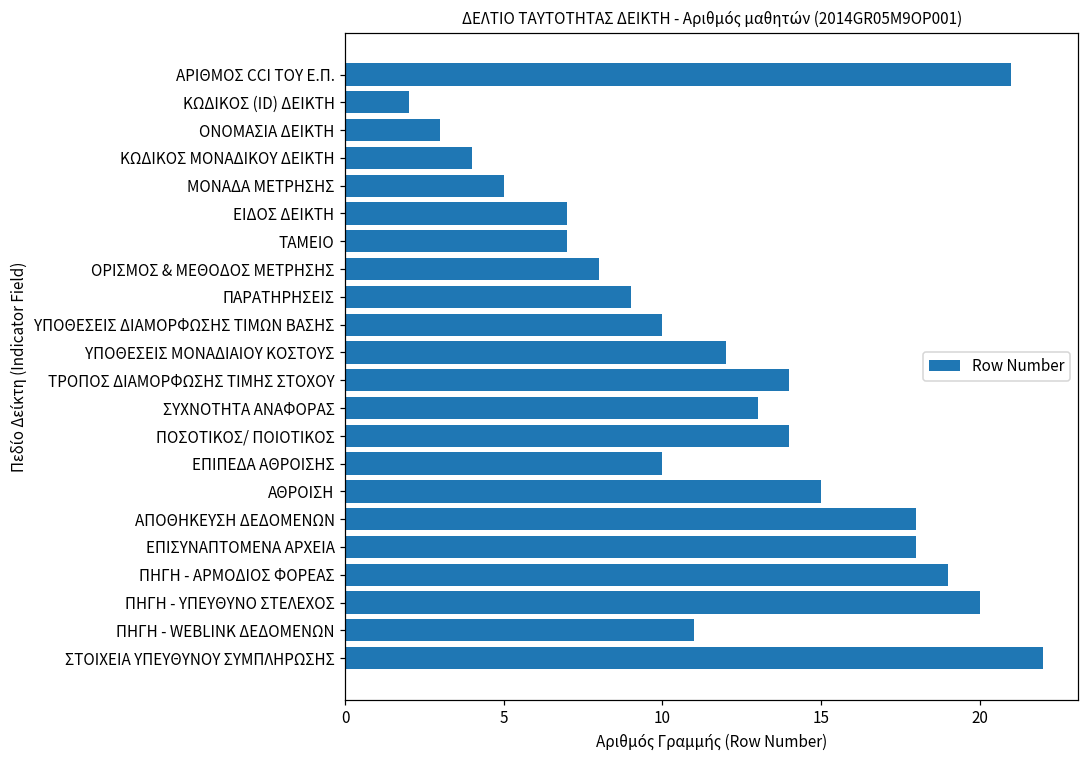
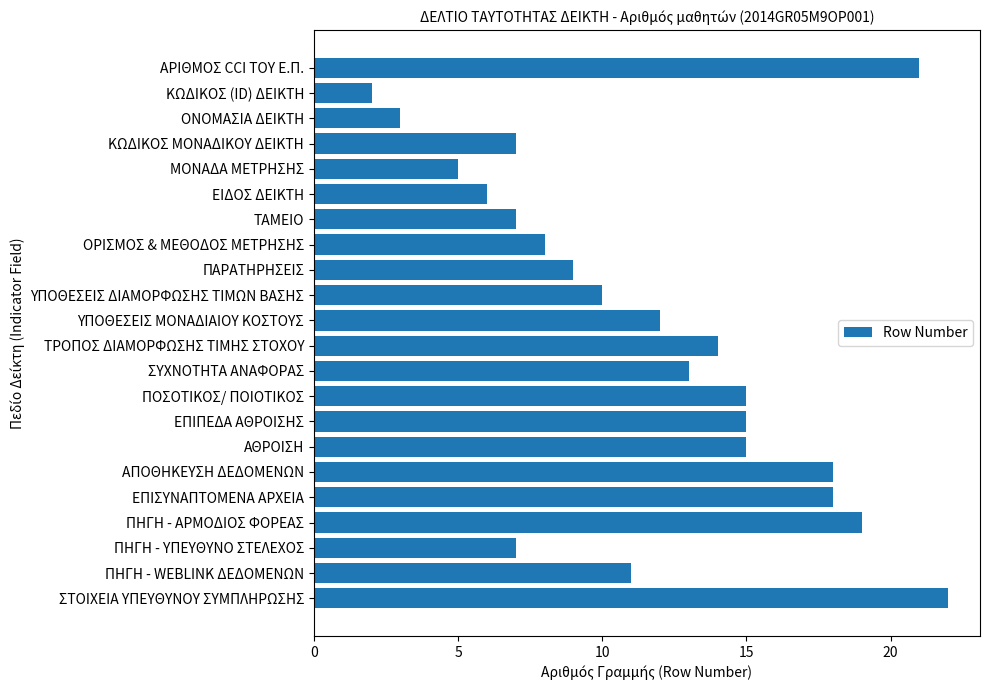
  {
    "ΑΡΙΘΜΟΣ CCI ΤΟΥ Ε.Π.": 21,
    "ΚΩΔΙΚΟΣ (ID) ΔΕΙΚΤΗ": 2,
    "ΟΝΟΜΑΣΙΑ ΔΕΙΚΤΗ": 3,
-   "ΚΩΔΙΚΟΣ ΜΟΝΑΔΙΚΟΥ ΔΕΙΚΤΗ": 4,
+   "ΚΩΔΙΚΟΣ ΜΟΝΑΔΙΚΟΥ ΔΕΙΚΤΗ": 7,
    "ΜΟΝΑΔΑ ΜΕΤΡΗΣΗΣ": 5,
-   "ΕΙΔΟΣ ΔΕΙΚΤΗ": 7,
+   "ΕΙΔΟΣ ΔΕΙΚΤΗ": 6,
    "ΤΑΜΕΙΟ": 7,
    "ΟΡΙΣΜΟΣ & ΜΕΘΟΔΟΣ ΜΕΤΡΗΣΗΣ": 8,
    "ΠΑΡΑΤΗΡΗΣΕΙΣ": 9,
    "ΥΠΟΘΕΣΕΙΣ ΔΙΑΜΟΡΦΩΣΗΣ ΤΙΜΩΝ ΒΑΣΗΣ": 10,
    "ΥΠΟΘΕΣΕΙΣ ΜΟΝΑΔΙΑΙΟΥ ΚΟΣΤΟΥΣ": 12,
    "ΤΡΟΠΟΣ ΔΙΑΜΟΡΦΩΣΗΣ ΤΙΜΗΣ ΣΤΟΧΟΥ": 14,
    "ΣΥΧΝΟΤΗΤΑ ΑΝΑΦΟΡΑΣ": 13,
-   "ΠΟΣΟΤΙΚΟΣ/ ΠΟΙΟΤΙΚΟΣ": 14,
-   "ΕΠΙΠΕΔΑ ΑΘΡΟΙΣΗΣ": 10,
+   "ΠΟΣΟΤΙΚΟΣ/ ΠΟΙΟΤΙΚΟΣ": 15,
+   "ΕΠΙΠΕΔΑ ΑΘΡΟΙΣΗΣ": 15,
    "ΑΘΡΟΙΣΗ": 15,
    "ΑΠΟΘΗΚΕΥΣΗ ΔΕΔΟΜΕΝΩΝ": 18,
    "ΕΠΙΣΥΝΑΠΤΟΜΕΝΑ ΑΡΧΕΙΑ": 18,
    "ΠΗΓΗ - ΑΡΜΟΔΙΟΣ ΦΟΡΕΑΣ": 19,
-   "ΠΗΓΗ - ΥΠΕΥΘΥΝΟ ΣΤΕΛΕΧΟΣ": 20,
+   "ΠΗΓΗ - ΥΠΕΥΘΥΝΟ ΣΤΕΛΕΧΟΣ": 7,
    "ΠΗΓΗ - WEBLINK ΔΕΔΟΜΕΝΩΝ": 11,
    "ΣΤΟΙΧΕΙΑ ΥΠΕΥΘΥΝΟΥ ΣΥΜΠΛΗΡΩΣΗΣ": 22
  }
